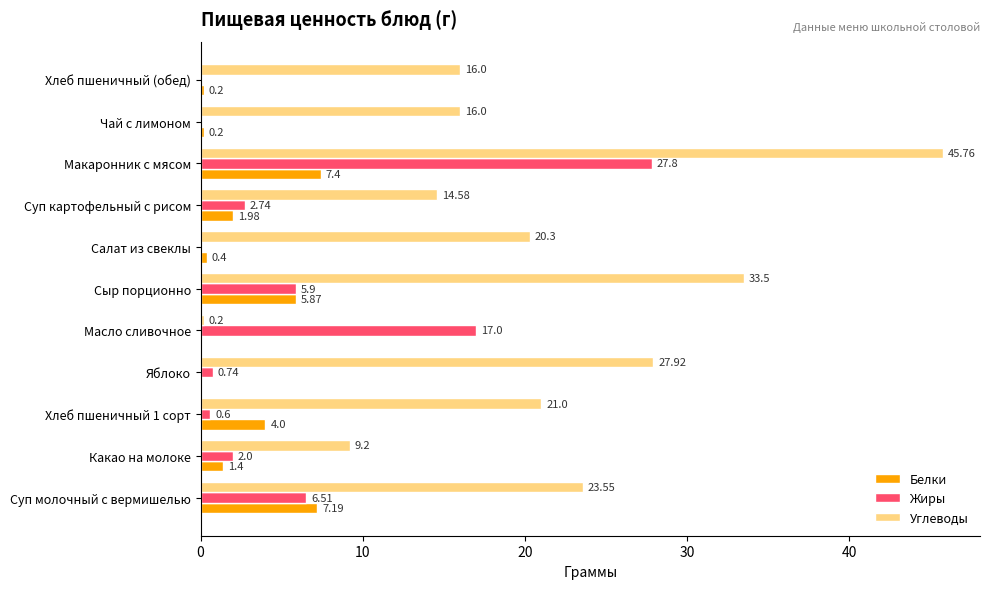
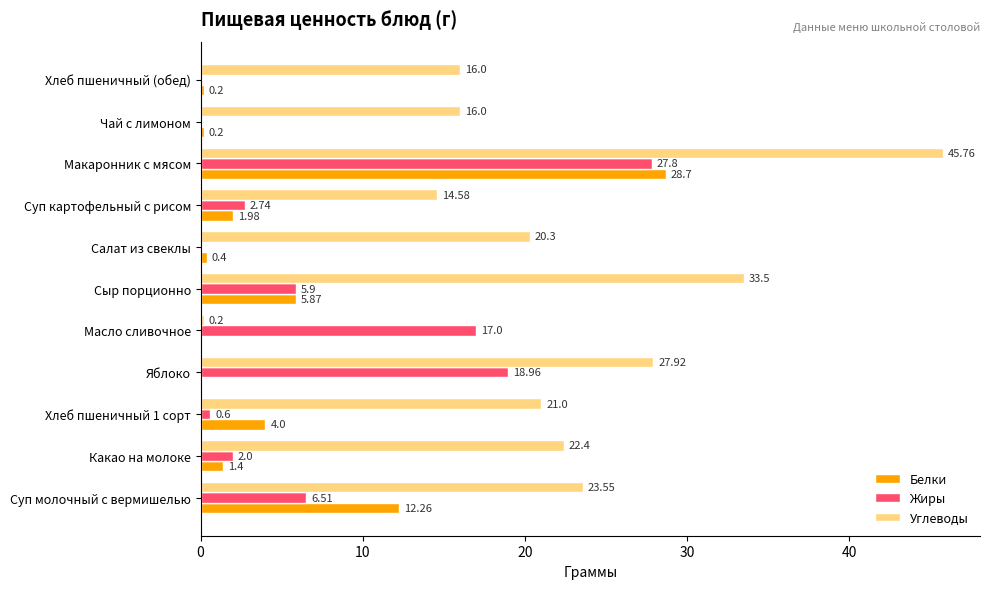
  {
    "Белки": {
      "Хлеб пшеничный (обед)": 0.2,
      "Чай с лимоном": 0.2,
-     "Макаронник с мясом": 7.4,
+     "Макаронник с мясом": 28.7,
      "Суп картофельный с рисом": 1.98,
      "Салат из свеклы": 0.4,
      "Сыр порционно": 5.87,
      "Хлеб пшеничный 1 сорт": 4.0,
      "Какао на молоке": 1.4,
-     "Суп молочный с вермишелью": 7.19
+     "Суп молочный с вермишелью": 12.26
    },
    "Жиры": {
      "Макаронник с мясом": 27.8,
      "Суп картофельный с рисом": 2.74,
      "Сыр порционно": 5.9,
      "Масло сливочное": 17.0,
-     "Яблоко": 0.74,
+     "Яблоко": 18.96,
      "Хлеб пшеничный 1 сорт": 0.6,
      "Какао на молоке": 2.0,
      "Суп молочный с вермишелью": 6.51
    },
    "Углеводы": {
      "Хлеб пшеничный (обед)": 16.0,
      "Чай с лимоном": 16.0,
      "Макаронник с мясом": 45.76,
      "Суп картофельный с рисом": 14.58,
      "Салат из свеклы": 20.3,
      "Сыр порционно": 33.5,
      "Масло сливочное": 0.2,
      "Яблоко": 27.92,
      "Хлеб пшеничный 1 сорт": 21.0,
-     "Какао на молоке": 9.2,
+     "Какао на молоке": 22.4,
      "Суп молочный с вермишелью": 23.55
    }
  }
